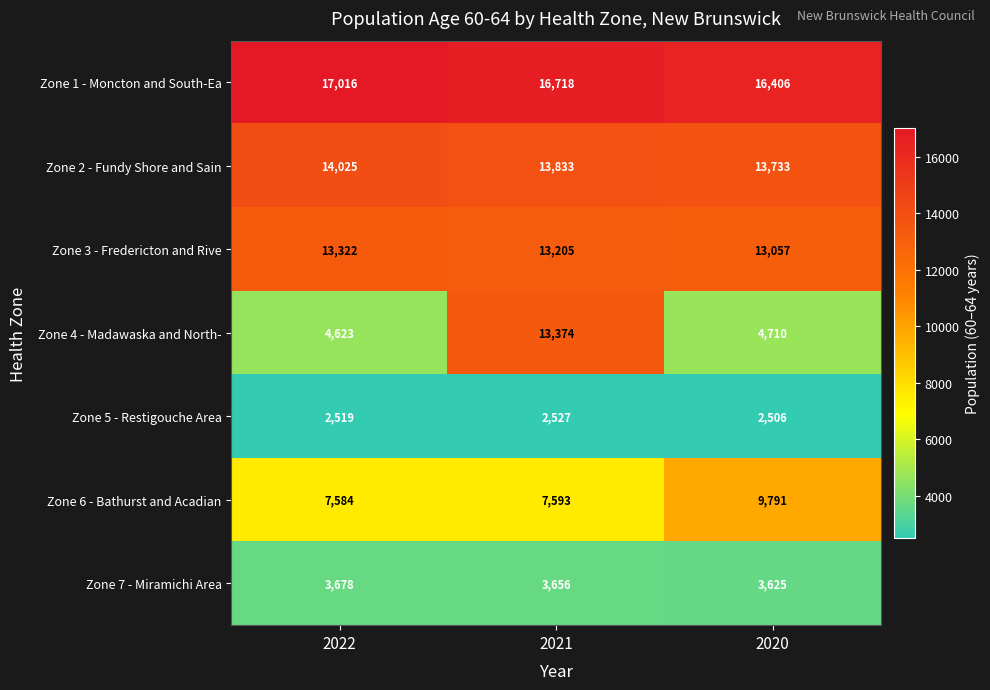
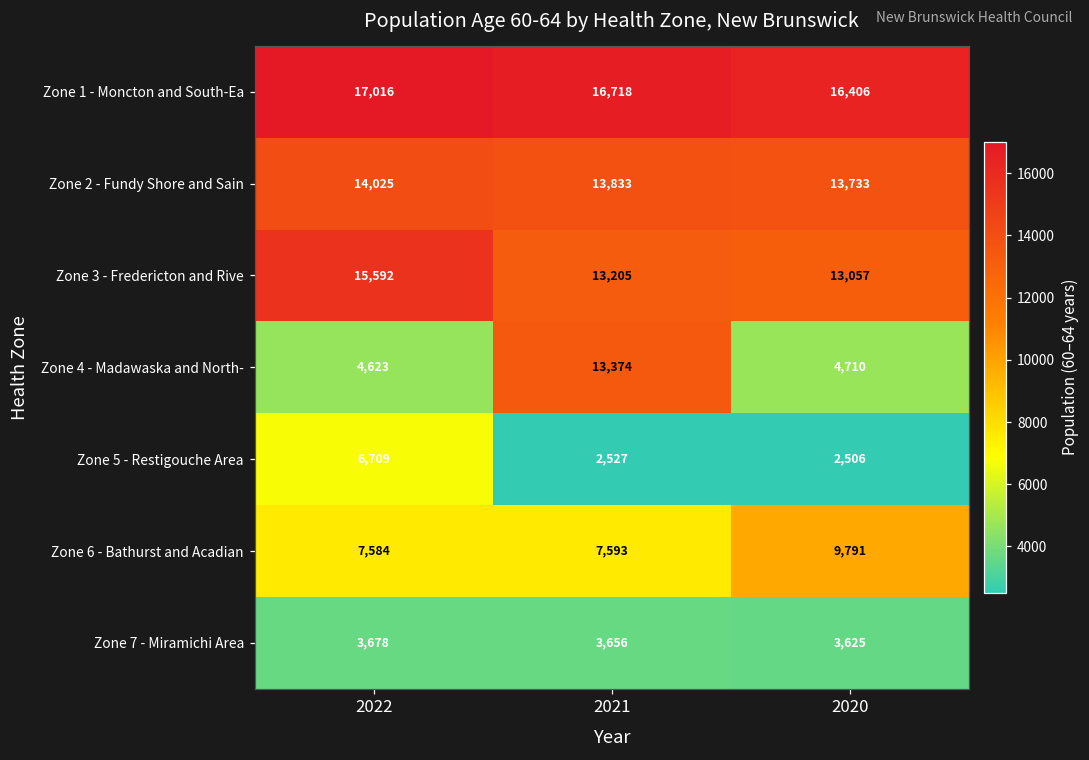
  {
    "Zone 1 - Moncton and South-Ea": {
      "2022": "17,016",
      "2021": "16,718",
      "2020": "16,406"
    },
    "Zone 2 - Fundy Shore and Sain": {
      "2022": "14,025",
      "2021": "13,833",
      "2020": "13,733"
    },
    "Zone 3 - Fredericton and Rive": {
-     "2022": "13,322",
+     "2022": "15,592",
      "2021": "13,205",
      "2020": "13,057"
    },
    "Zone 4 - Madawaska and North-": {
      "2022": "4,623",
      "2021": "13,374",
      "2020": "4,710"
    },
    "Zone 5 - Restigouche Area": {
-     "2022": "2,519",
+     "2022": "6,709",
      "2021": "2,527",
      "2020": "2,506"
    },
    "Zone 6 - Bathurst and Acadian": {
      "2022": "7,584",
      "2021": "7,593",
      "2020": "9,791"
    },
    "Zone 7 - Miramichi Area": {
      "2022": "3,678",
      "2021": "3,656",
      "2020": "3,625"
    }
  }
